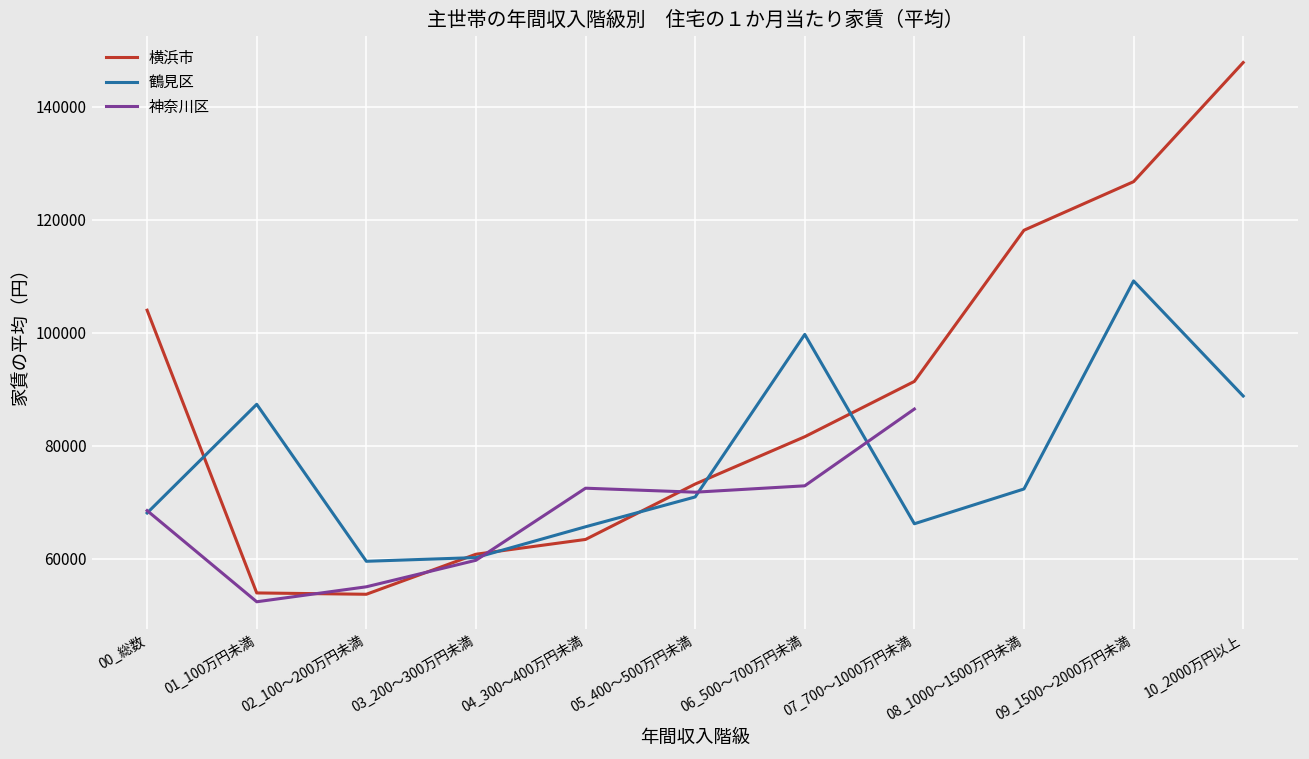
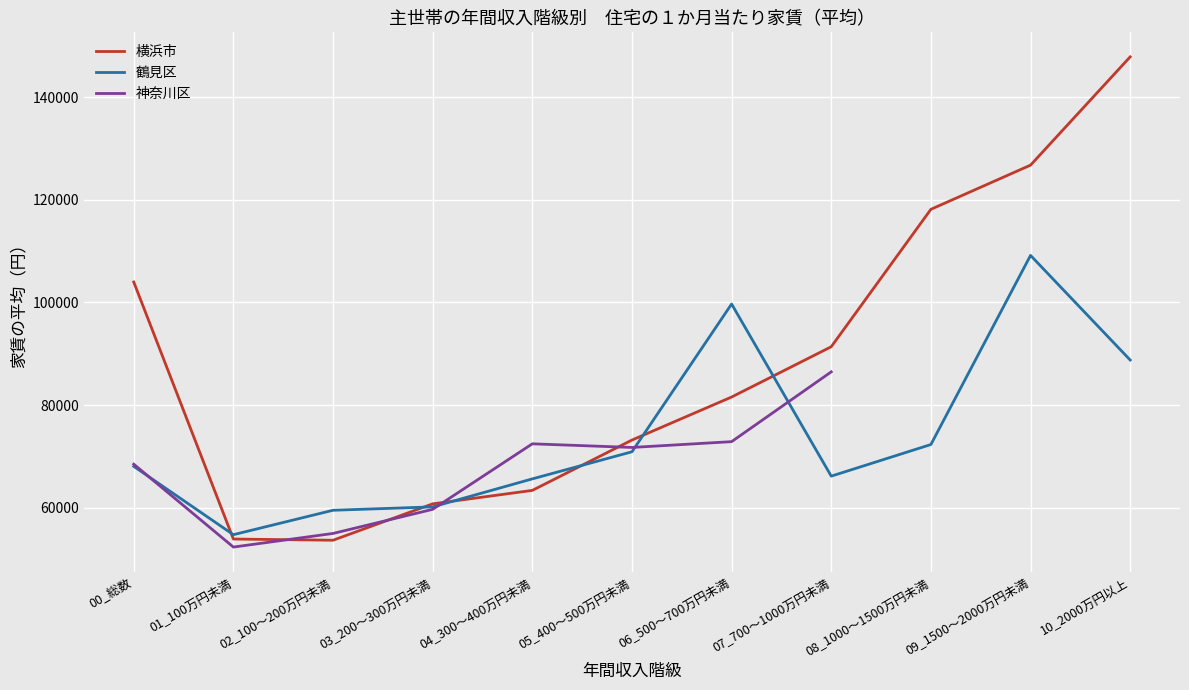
  {
    "横浜市": {
      "00_総数": 104000,
      "01_100万円未満": 54000,
      "02_100～200万円未満": 54000,
      "03_200～300万円未満": 61000,
      "04_300～400万円未満": 63000,
      "05_400～500万円未満": 73000,
      "06_500～700万円未満": 82000,
      "07_700～1000万円未満": 91000,
      "08_1000～1500万円未満": 118000,
      "09_1500～2000万円未満": 127000,
      "10_2000万円以上": 148000
    },
    "鶴見区": {
-     "01_100万円未満": 87000,
+     "01_100万円未満": 55000,
      "02_100～200万円未満": 60000,
      "04_300～400万円未満": 66000,
      "05_400～500万円未満": 71000,
      "06_500～700万円未満": 100000,
      "07_700～1000万円未満": 66000,
      "08_1000～1500万円未満": 72000,
      "09_1500～2000万円未満": 109000,
      "10_2000万円以上": 89000
    },
    "神奈川区": {
      "01_100万円未満": 52000,
      "02_100～200万円未満": 55000,
      "04_300～400万円未満": 72000,
      "05_400～500万円未満": 72000,
      "06_500～700万円未満": 73000,
      "07_700～1000万円未満": 86000
    }
  }
